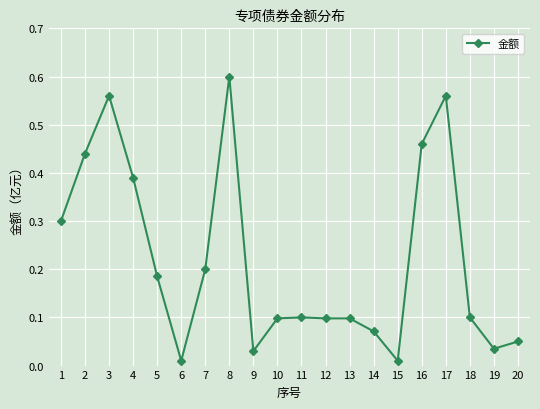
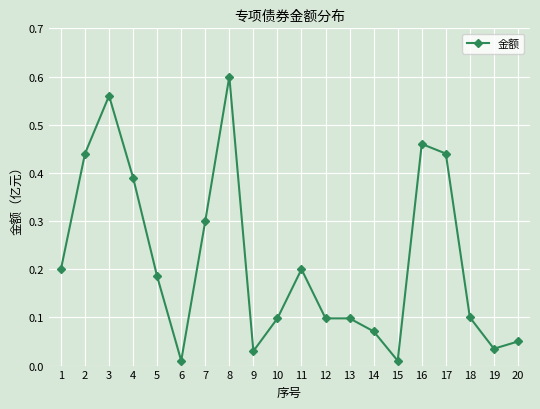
  {
-   "1": 0.3,
+   "1": 0.2,
    "2": 0.44,
    "3": 0.56,
    "4": 0.39,
    "5": 0.19,
    "6": 0.01,
-   "7": 0.2,
+   "7": 0.3,
    "8": 0.60,
    "9": 0.03,
    "10": 0.10,
-   "11": 0.1,
+   "11": 0.2,
    "12": 0.10,
    "13": 0.10,
    "14": 0.07,
    "15": 0.01,
    "16": 0.46,
-   "17": 0.56,
+   "17": 0.44,
    "18": 0.10,
    "19": 0.04,
    "20": 0.05
  }
